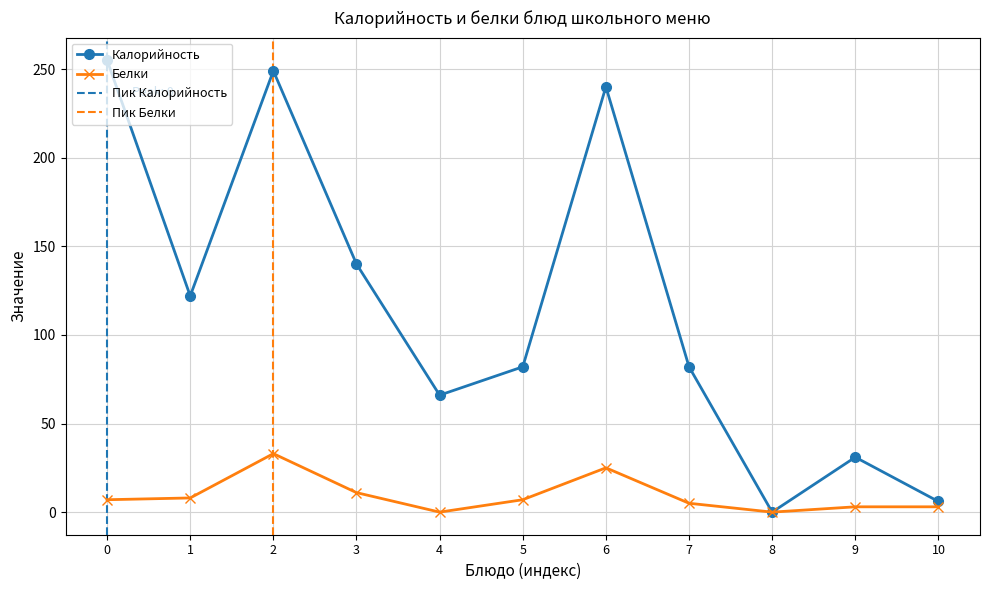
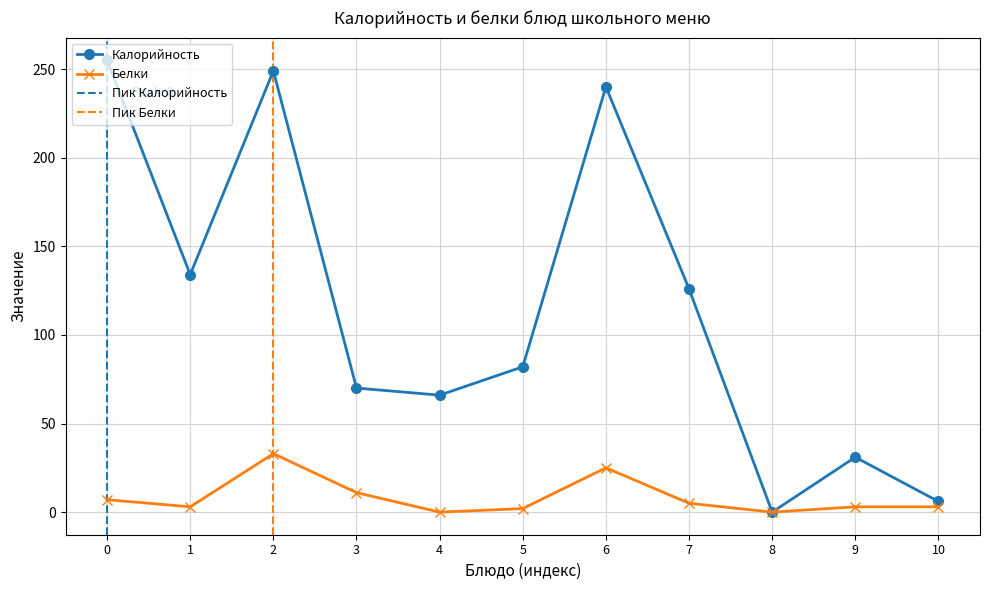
  {
    "Калорийность": {
-     "1": 122,
+     "1": 134,
      "2": 249,
-     "3": 140,
+     "3": 70,
      "4": 66,
      "5": 82,
      "6": 240,
-     "7": 82,
+     "7": 126,
      "9": 31,
      "10": 6
    },
    "Белки": {
      "0": 7,
-     "1": 8,
+     "1": 3,
      "2": 33,
      "3": 11,
      "4": 0,
-     "5": 7,
+     "5": 2,
      "6": 25,
      "7": 5,
      "9": 3,
      "10": 3
    }
  }
